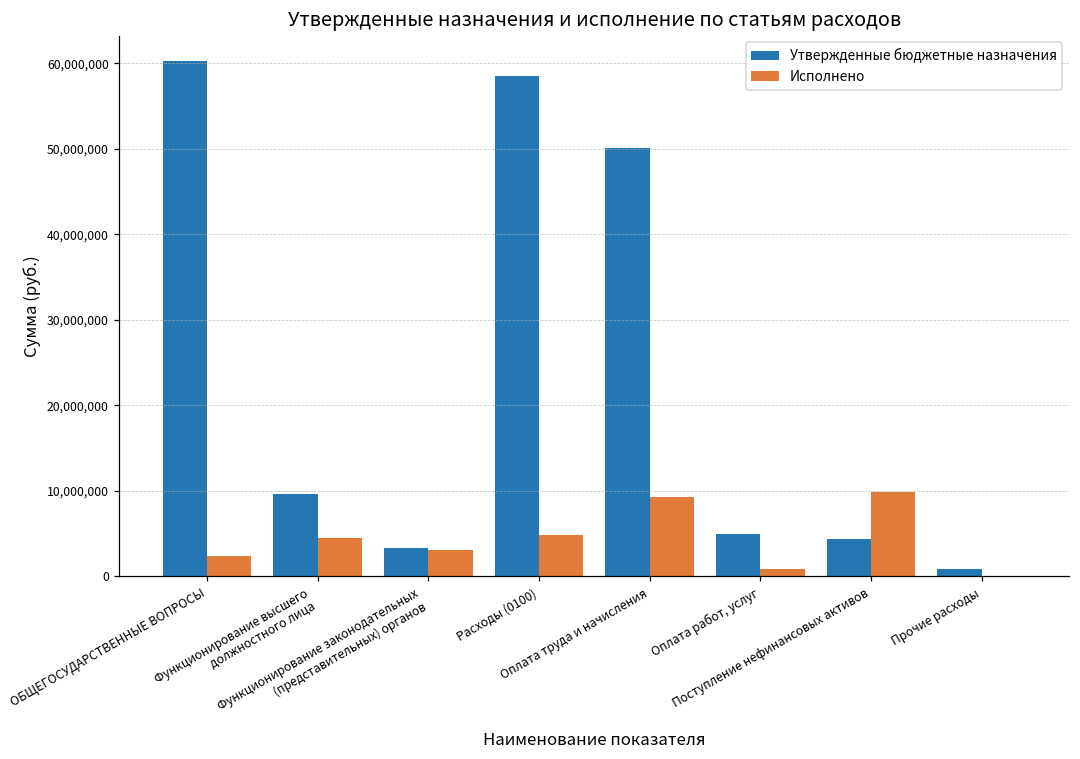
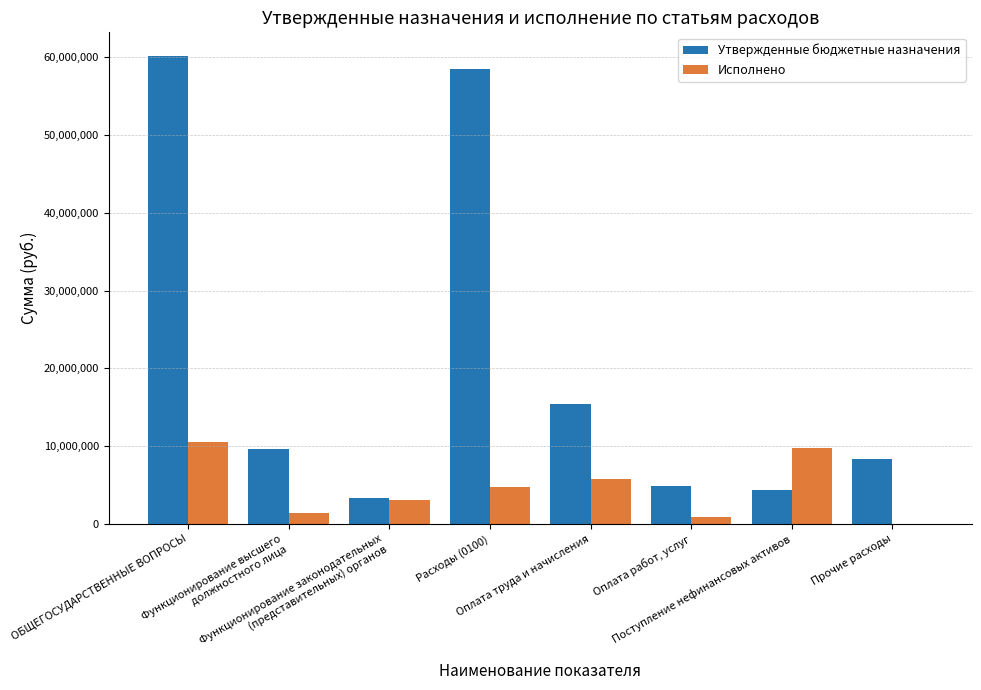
  {
    "Утвержденные бюджетные назначения": {
      "ОБЩЕГОСУДАРСТВЕННЫЕ ВОПРОСЫ": "60,000,000",
      "Функционирование высшего должностного лица": "10,000,000",
      "Функционирование законодательных (представительных) органов": "3,000,000",
      "Расходы (0100)": "59,000,000",
-     "Оплата труда и начисления": "50,000,000",
+     "Оплата труда и начисления": "15,000,000",
      "Оплата работ, услуг": "5,000,000",
      "Поступление нефинансовых активов": "4,000,000",
-     "Прочие расходы": "1,000,000"
+     "Прочие расходы": "8,000,000"
    },
    "Исполнено": {
-     "ОБЩЕГОСУДАРСТВЕННЫЕ ВОПРОСЫ": "2,000,000",
-     "Функционирование высшего должностного лица": "5,000,000",
+     "ОБЩЕГОСУДАРСТВЕННЫЕ ВОПРОСЫ": "11,000,000",
+     "Функционирование высшего должностного лица": "1,000,000",
      "Функционирование законодательных (представительных) органов": "3,000,000",
      "Расходы (0100)": "5,000,000",
-     "Оплата труда и начисления": "9,000,000",
+     "Оплата труда и начисления": "6,000,000",
      "Оплата работ, услуг": "1,000,000",
      "Поступление нефинансовых активов": "10,000,000"
    }
  }
